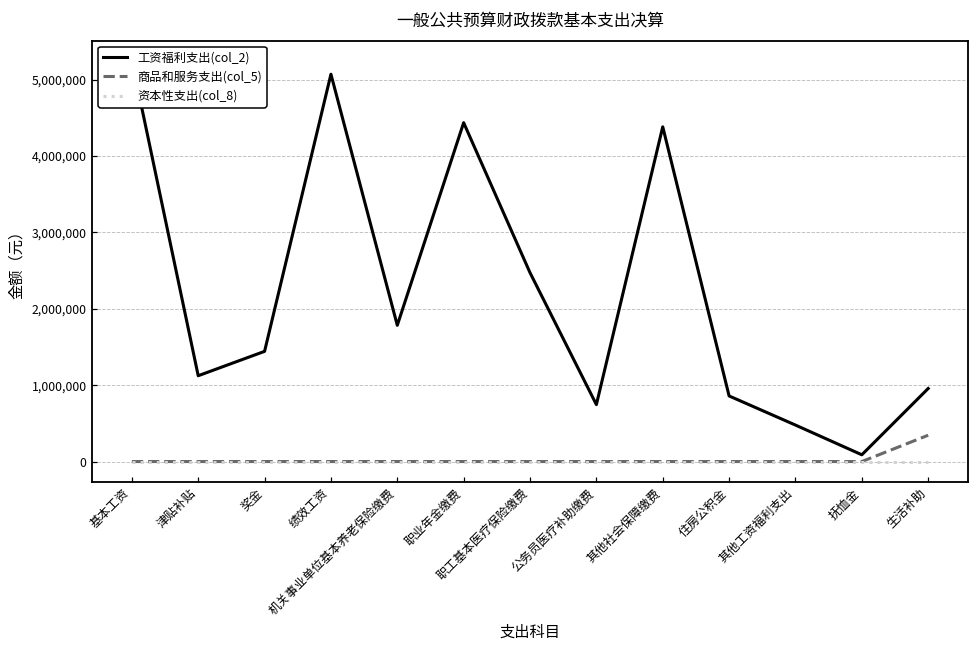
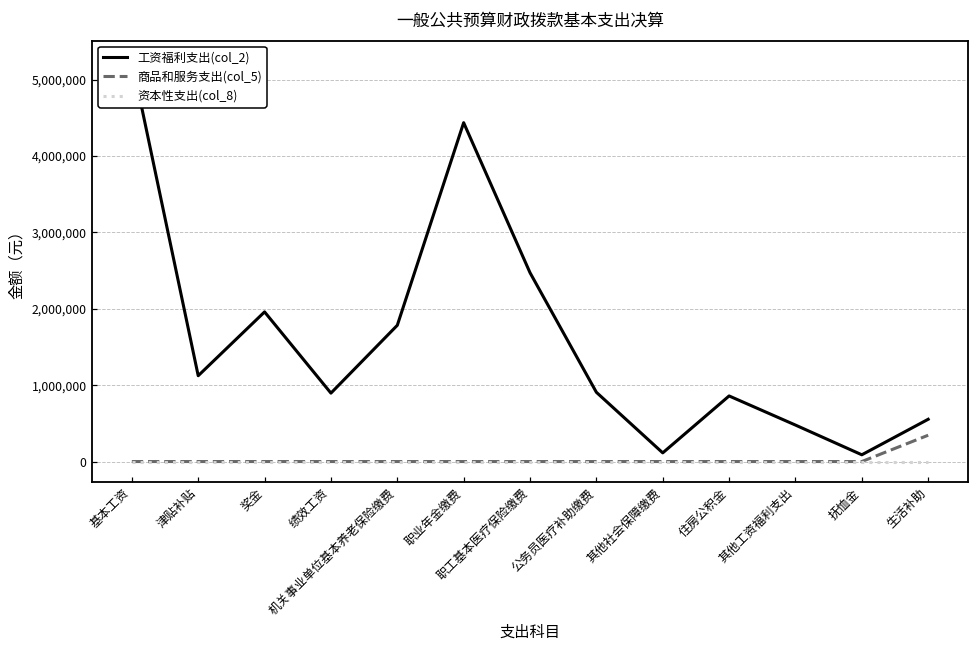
  {
    "工资福利支出(col_2)": {
      "津贴补贴": "1,100,000",
-     "奖金": "1,400,000",
-     "绩效工资": "5,100,000",
+     "奖金": "2,000,000",
+     "绩效工资": "900,000",
      "机关事业单位基本养老保险缴费": "1,800,000",
      "职业年金缴费": "4,400,000",
      "职工基本医疗保险缴费": "2,500,000",
-     "公务员医疗补助缴费": "700,000",
-     "其他社会保障缴费": "4,400,000",
+     "公务员医疗补助缴费": "900,000",
+     "其他社会保障缴费": "100,000",
      "住房公积金": "900,000",
      "其他工资福利支出": "500,000",
      "抚恤金": "100,000",
-     "生活补助": "1,000,000"
+     "生活补助": "600,000"
    },
    "商品和服务支出(col_5)": {
      "生活补助": "300,000"
    },
    "资本性支出(col_8)": {
      "生活补助": "0"
    }
  }
